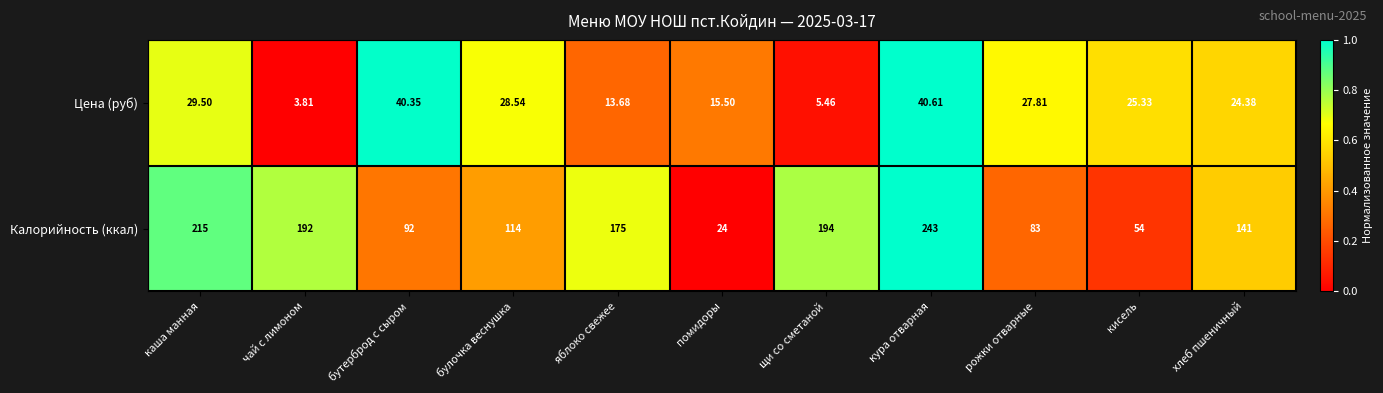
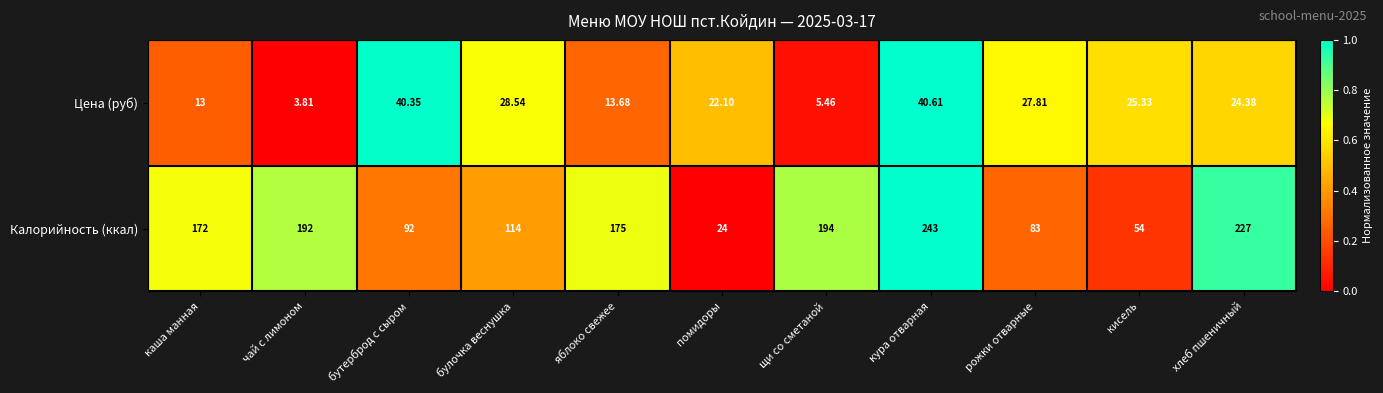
  {
    "Цена (руб)": {
-     "каша манная": 29.50,
+     "каша манная": 13,
      "чай с лимоном": 3.81,
      "бутерброд с сыром": 40.35,
      "булочка веснушка": 28.54,
      "яблоко свежее": 13.68,
-     "помидоры": 15.50,
+     "помидоры": 22.10,
      "щи со сметаной": 5.46,
      "кура отварная": 40.61,
      "рожки отварные": 27.81,
      "кисель": 25.33,
      "хлеб пшеничный": 24.38
    },
    "Калорийность (ккал)": {
-     "каша манная": 215,
+     "каша манная": 172,
      "чай с лимоном": 192,
      "бутерброд с сыром": 92,
      "булочка веснушка": 114,
      "яблоко свежее": 175,
      "помидоры": 24,
      "щи со сметаной": 194,
      "кура отварная": 243,
      "рожки отварные": 83,
      "кисель": 54,
-     "хлеб пшеничный": 141
+     "хлеб пшеничный": 227
    }
  }
